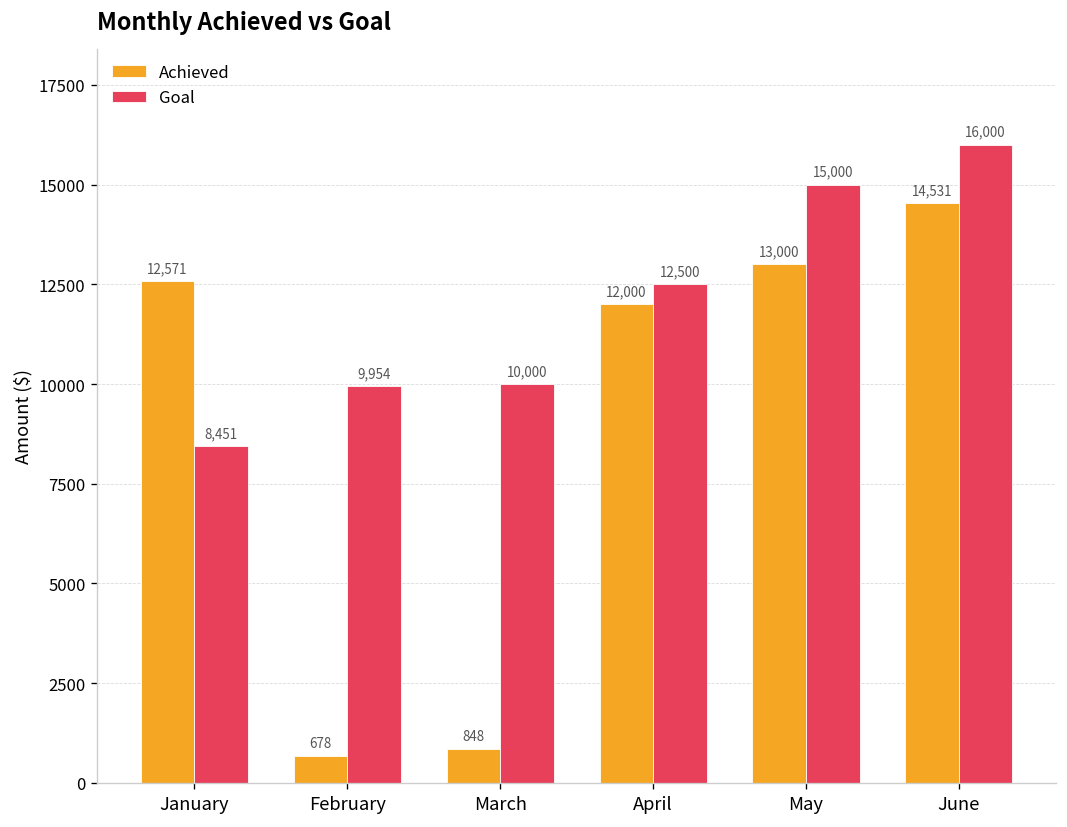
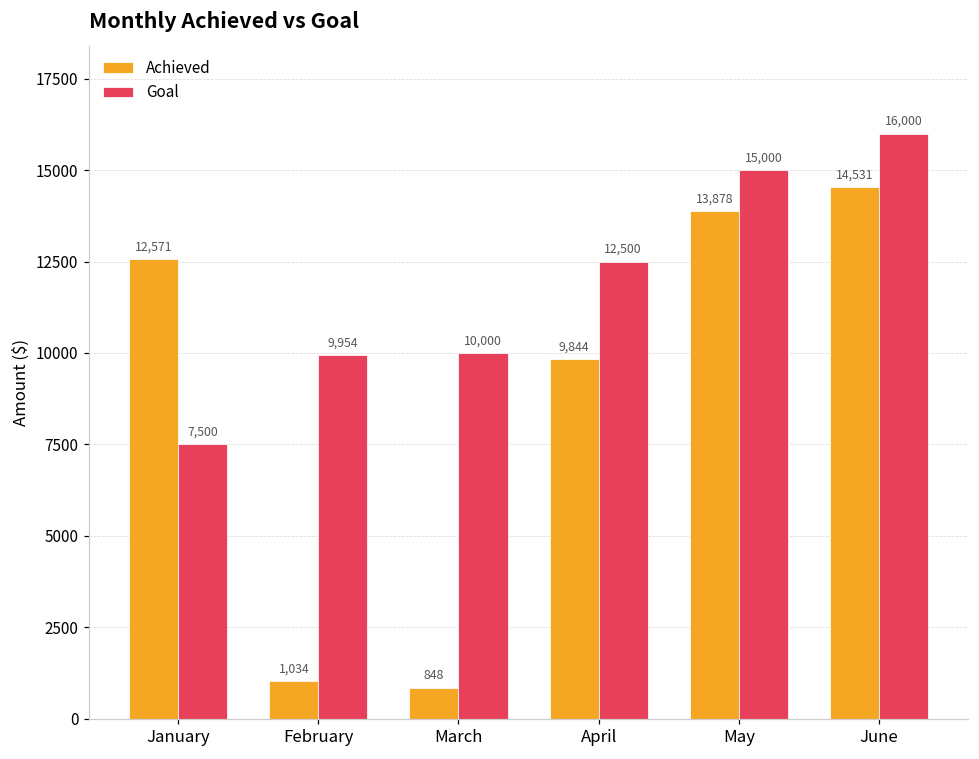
  {
    "Achieved": {
      "January": "12,571",
-     "February": "678",
+     "February": "1,034",
      "March": "848",
-     "April": "12,000",
-     "May": "13,000",
+     "April": "9,844",
+     "May": "13,878",
      "June": "14,531"
    },
    "Goal": {
-     "January": "8,451",
+     "January": "7,500",
      "February": "9,954",
      "March": "10,000",
      "April": "12,500",
      "May": "15,000",
      "June": "16,000"
    }
  }
